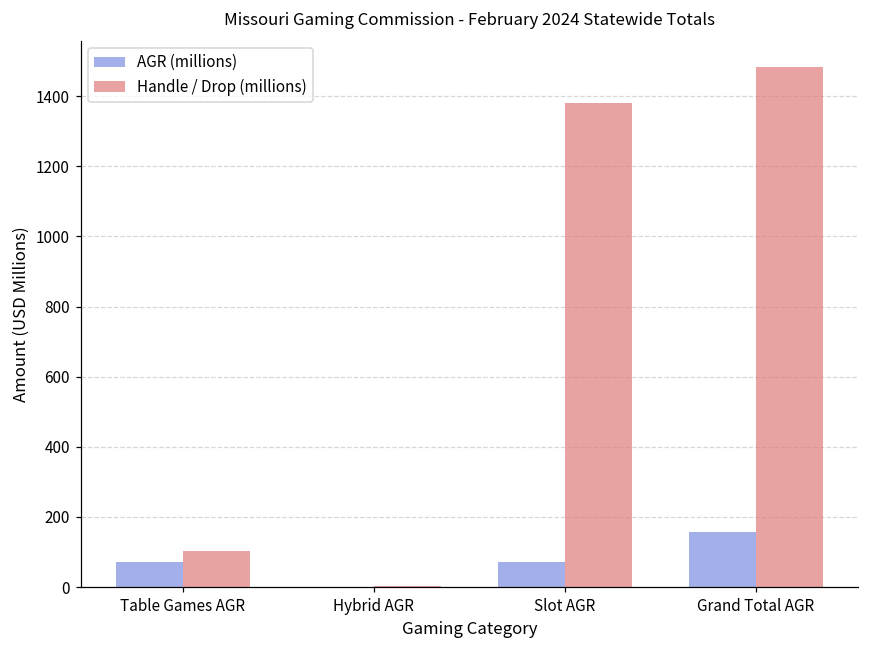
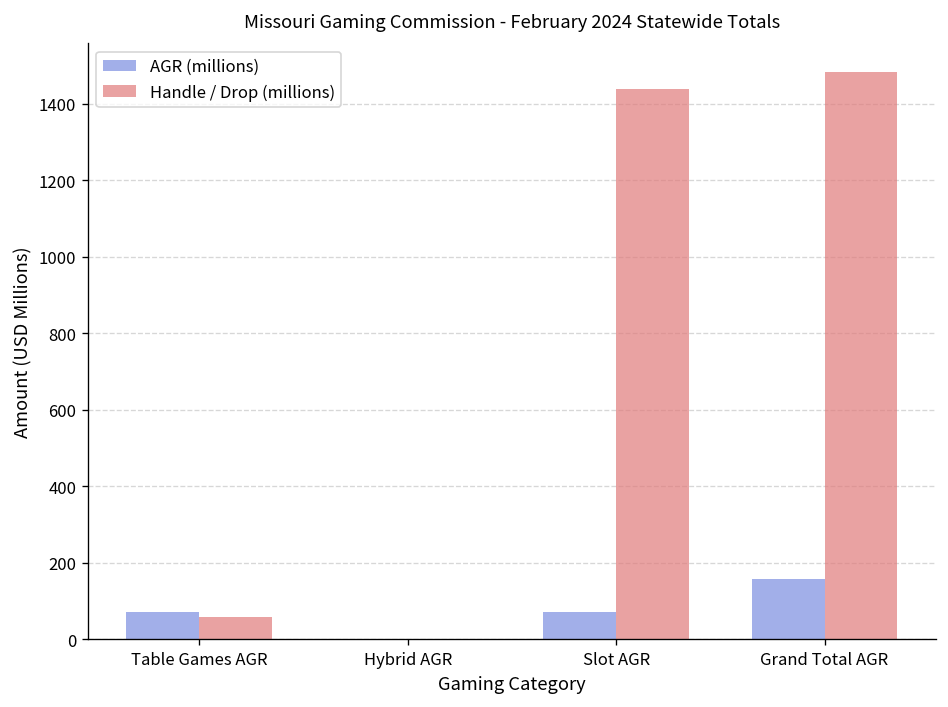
  {
    "AGR (millions)": {
      "Table Games AGR": 70,
      "Slot AGR": 70,
      "Grand Total AGR": 160
    },
    "Handle / Drop (millions)": {
-     "Table Games AGR": 100,
-     "Slot AGR": 1380,
+     "Table Games AGR": 60,
+     "Slot AGR": 1440,
      "Grand Total AGR": 1480
    }
  }
